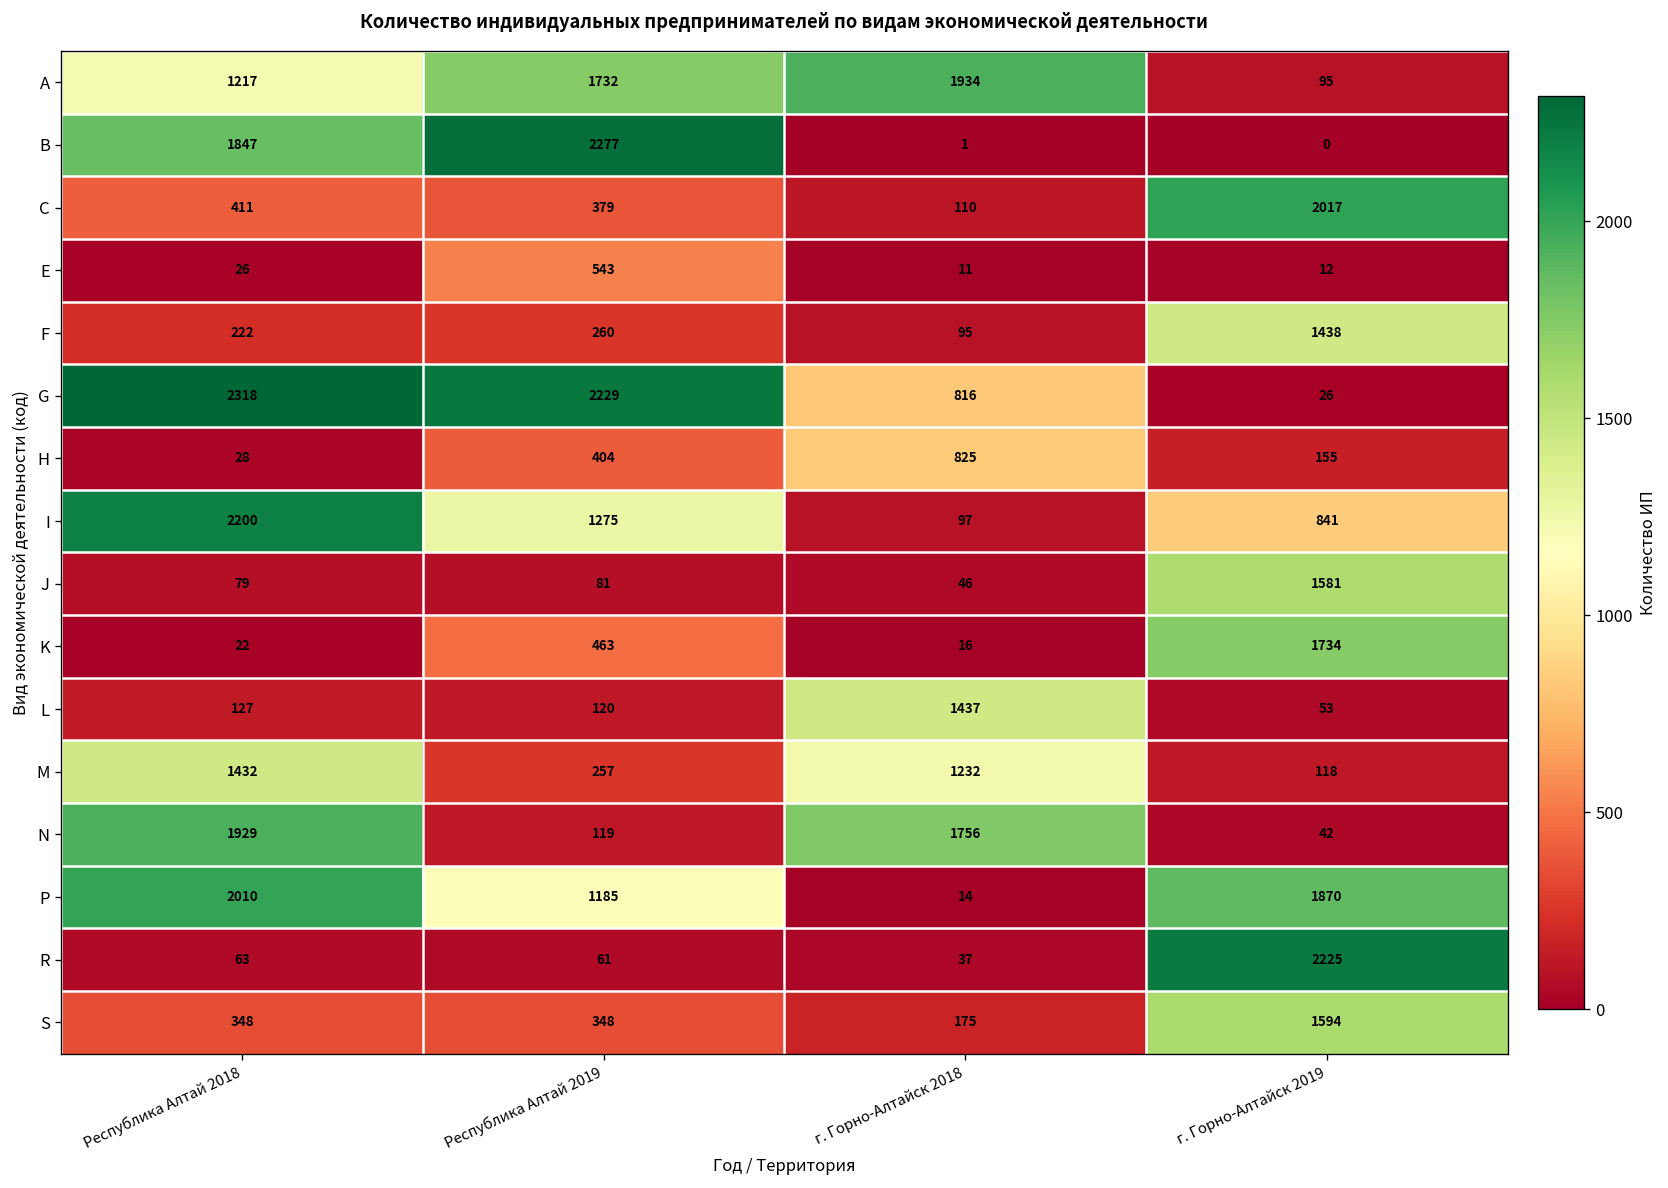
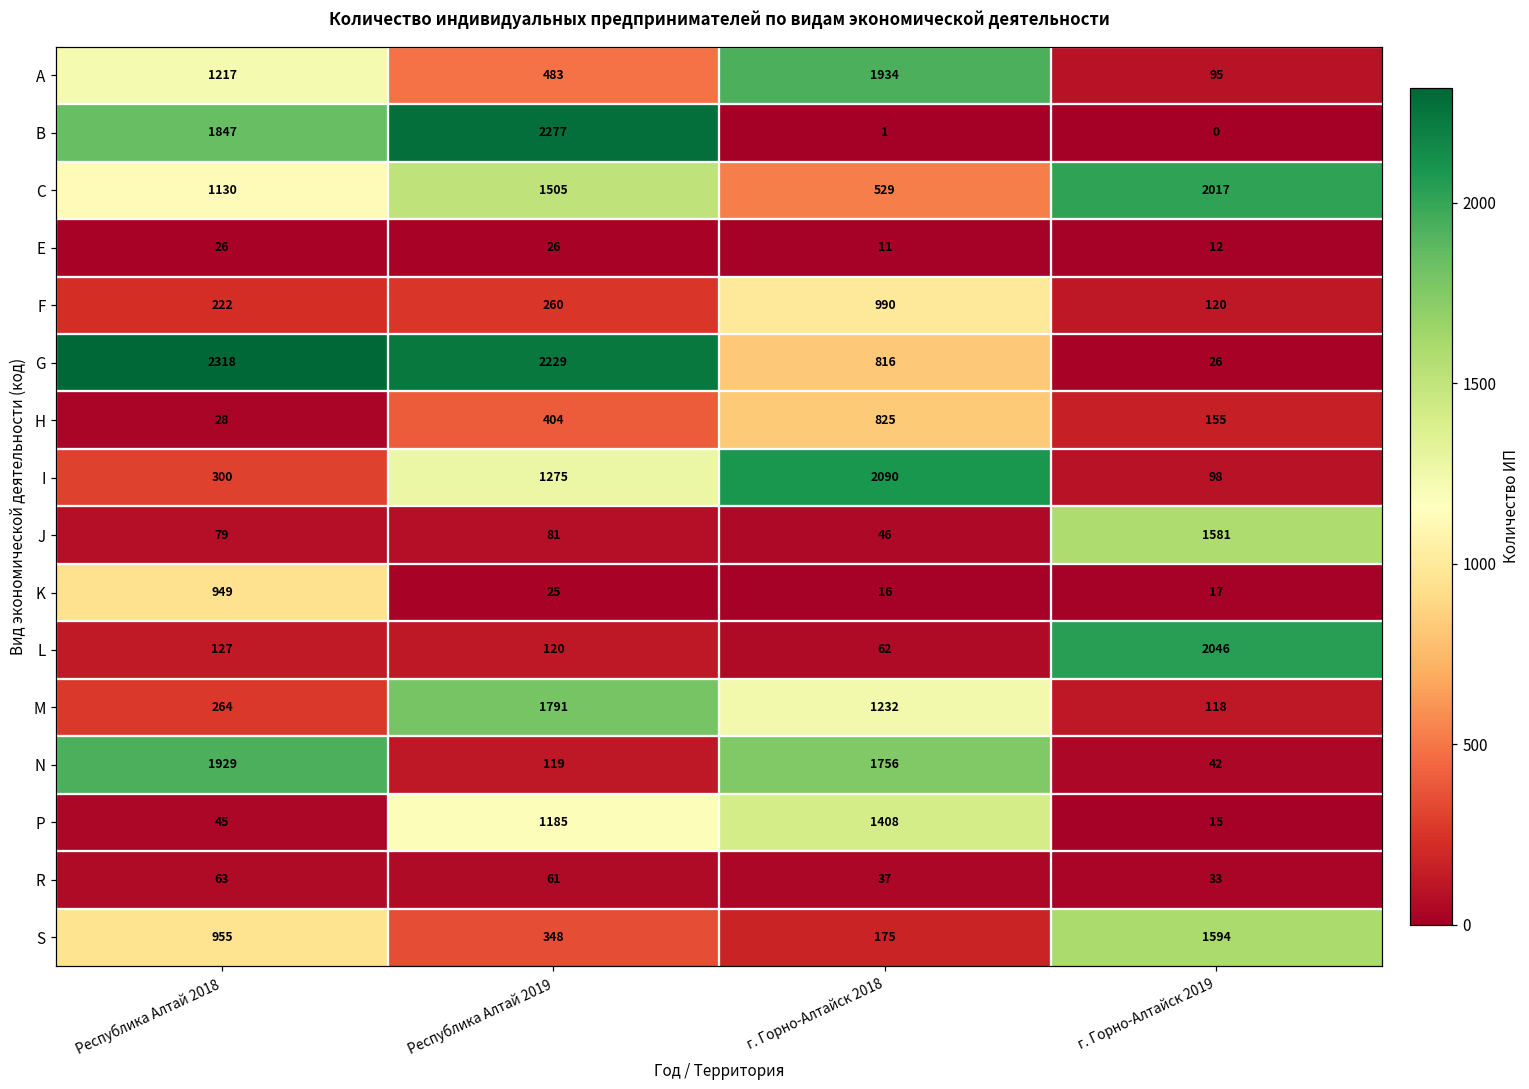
  {
    "A": {
      "Республика Алтай 2018": 1217,
-     "Республика Алтай 2019": 1732,
+     "Республика Алтай 2019": 483,
      "г. Горно-Алтайск 2018": 1934,
      "г. Горно-Алтайск 2019": 95
    },
    "B": {
      "Республика Алтай 2018": 1847,
      "Республика Алтай 2019": 2277,
      "г. Горно-Алтайск 2018": 1,
      "г. Горно-Алтайск 2019": 0
    },
    "C": {
-     "Республика Алтай 2018": 411,
-     "Республика Алтай 2019": 379,
-     "г. Горно-Алтайск 2018": 110,
+     "Республика Алтай 2018": 1130,
+     "Республика Алтай 2019": 1505,
+     "г. Горно-Алтайск 2018": 529,
      "г. Горно-Алтайск 2019": 2017
    },
    "E": {
      "Республика Алтай 2018": 26,
-     "Республика Алтай 2019": 543,
+     "Республика Алтай 2019": 26,
      "г. Горно-Алтайск 2018": 11,
      "г. Горно-Алтайск 2019": 12
    },
    "F": {
      "Республика Алтай 2018": 222,
      "Республика Алтай 2019": 260,
-     "г. Горно-Алтайск 2018": 95,
-     "г. Горно-Алтайск 2019": 1438
+     "г. Горно-Алтайск 2018": 990,
+     "г. Горно-Алтайск 2019": 120
    },
    "G": {
      "Республика Алтай 2018": 2318,
      "Республика Алтай 2019": 2229,
      "г. Горно-Алтайск 2018": 816,
      "г. Горно-Алтайск 2019": 26
    },
    "H": {
      "Республика Алтай 2018": 28,
      "Республика Алтай 2019": 404,
      "г. Горно-Алтайск 2018": 825,
      "г. Горно-Алтайск 2019": 155
    },
    "I": {
-     "Республика Алтай 2018": 2200,
+     "Республика Алтай 2018": 300,
      "Республика Алтай 2019": 1275,
-     "г. Горно-Алтайск 2018": 97,
-     "г. Горно-Алтайск 2019": 841
+     "г. Горно-Алтайск 2018": 2090,
+     "г. Горно-Алтайск 2019": 98
    },
    "J": {
      "Республика Алтай 2018": 79,
      "Республика Алтай 2019": 81,
      "г. Горно-Алтайск 2018": 46,
      "г. Горно-Алтайск 2019": 1581
    },
    "K": {
-     "Республика Алтай 2018": 22,
-     "Республика Алтай 2019": 463,
+     "Республика Алтай 2018": 949,
+     "Республика Алтай 2019": 25,
      "г. Горно-Алтайск 2018": 16,
-     "г. Горно-Алтайск 2019": 1734
+     "г. Горно-Алтайск 2019": 17
    },
    "L": {
      "Республика Алтай 2018": 127,
      "Республика Алтай 2019": 120,
-     "г. Горно-Алтайск 2018": 1437,
-     "г. Горно-Алтайск 2019": 53
+     "г. Горно-Алтайск 2018": 62,
+     "г. Горно-Алтайск 2019": 2046
    },
    "M": {
-     "Республика Алтай 2018": 1432,
-     "Республика Алтай 2019": 257,
+     "Республика Алтай 2018": 264,
+     "Республика Алтай 2019": 1791,
      "г. Горно-Алтайск 2018": 1232,
      "г. Горно-Алтайск 2019": 118
    },
    "N": {
      "Республика Алтай 2018": 1929,
      "Республика Алтай 2019": 119,
      "г. Горно-Алтайск 2018": 1756,
      "г. Горно-Алтайск 2019": 42
    },
    "P": {
-     "Республика Алтай 2018": 2010,
+     "Республика Алтай 2018": 45,
      "Республика Алтай 2019": 1185,
-     "г. Горно-Алтайск 2018": 14,
-     "г. Горно-Алтайск 2019": 1870
+     "г. Горно-Алтайск 2018": 1408,
+     "г. Горно-Алтайск 2019": 15
    },
    "R": {
      "Республика Алтай 2018": 63,
      "Республика Алтай 2019": 61,
      "г. Горно-Алтайск 2018": 37,
-     "г. Горно-Алтайск 2019": 2225
+     "г. Горно-Алтайск 2019": 33
    },
    "S": {
-     "Республика Алтай 2018": 348,
+     "Республика Алтай 2018": 955,
      "Республика Алтай 2019": 348,
      "г. Горно-Алтайск 2018": 175,
      "г. Горно-Алтайск 2019": 1594
    }
  }
